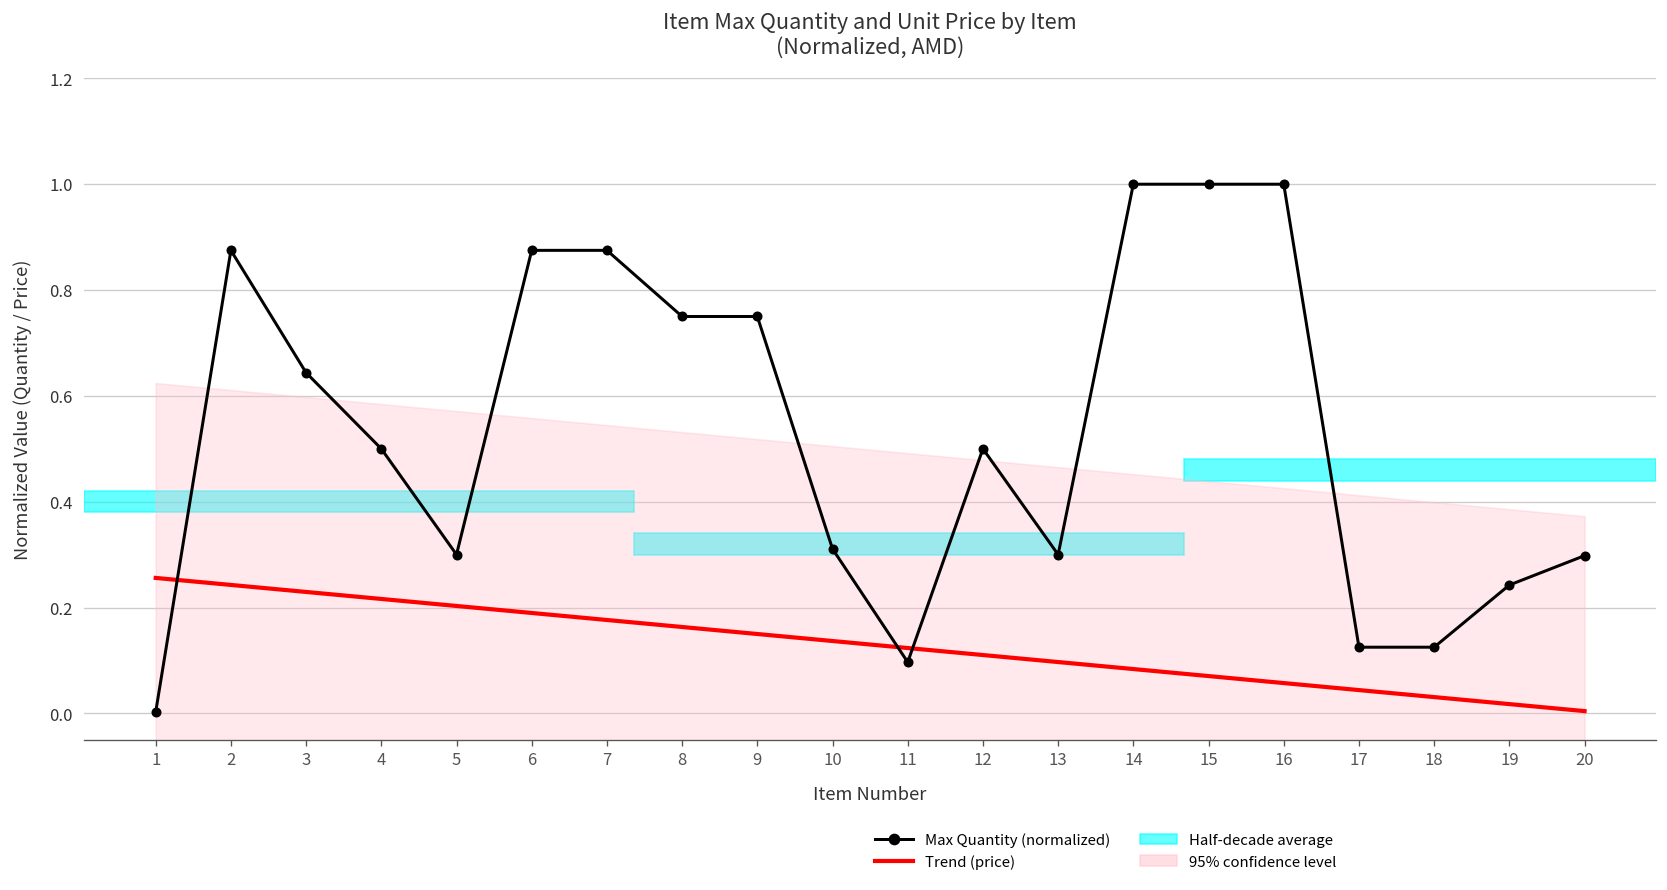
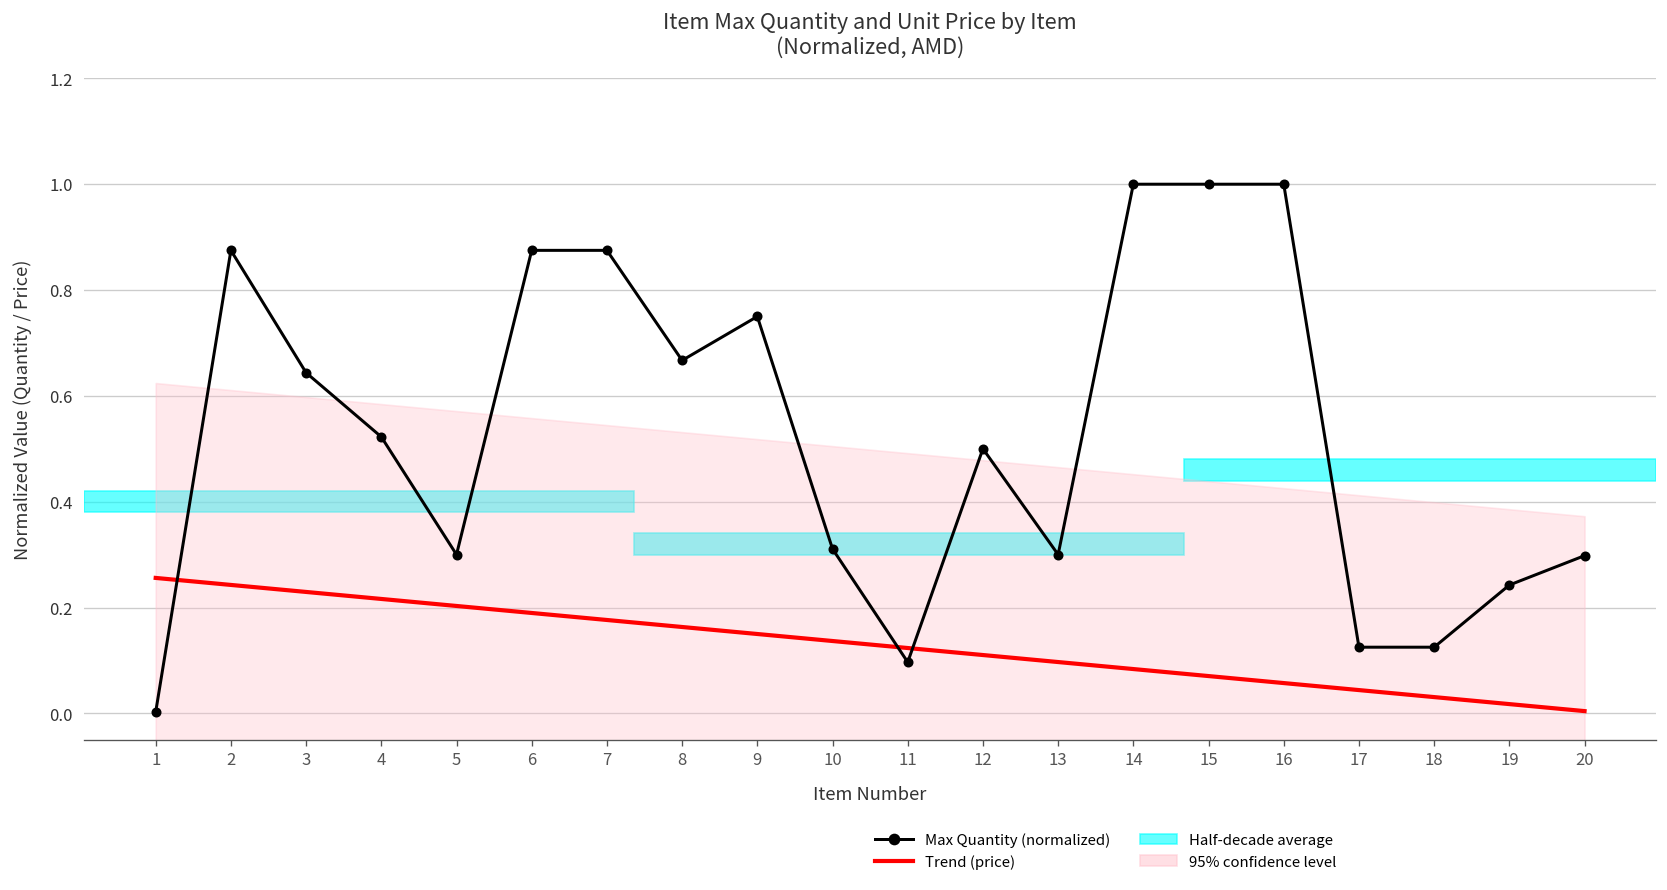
  {
    "Max Quantity (normalized)": {
      "1": 0.00,
      "2": 0.88,
      "3": 0.64,
-     "4": 0.50,
+     "4": 0.52,
      "5": 0.30,
      "6": 0.88,
      "7": 0.88,
-     "8": 0.75,
+     "8": 0.67,
      "9": 0.75,
      "11": 0.10,
      "12": 0.50,
      "14": 1.00,
      "15": 1.00,
      "16": 1.00,
      "17": 0.13,
      "18": 0.13,
      "19": 0.24,
      "20": 0.30
    },
    "Trend (price)": {
      "1": 0.26,
      "2": 0.24,
      "3": 0.23,
      "4": 0.22,
      "5": 0.20,
      "6": 0.19,
      "7": 0.18,
      "8": 0.16,
      "9": 0.15,
      "10": 0.14,
      "11": 0.12,
      "12": 0.11,
      "13": 0.10,
      "14": 0.08,
      "15": 0.07,
      "16": 0.06,
      "17": 0.04,
      "18": 0.03,
      "19": 0.02,
      "20": 0.00
    }
  }
